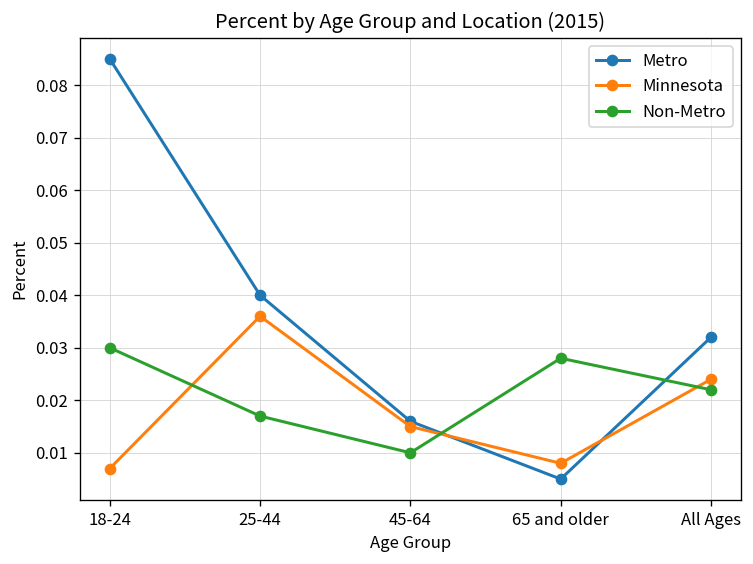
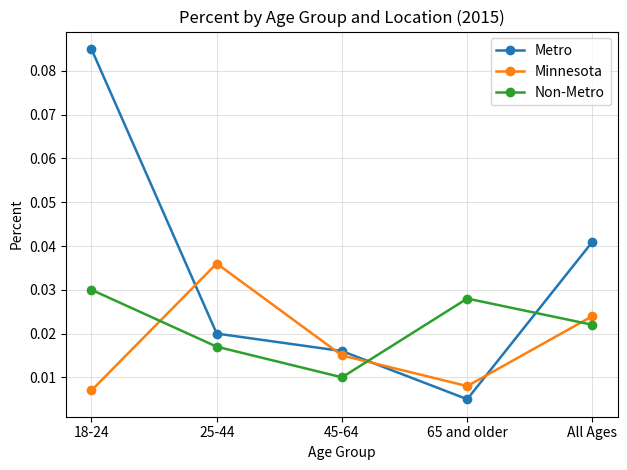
  {
    "Metro": {
      "18-24": 0.085,
-     "25-44": 0.04,
+     "25-44": 0.02,
      "45-64": 0.016,
      "65 and older": 0.005,
-     "All Ages": 0.032
+     "All Ages": 0.041
    },
    "Minnesota": {
      "18-24": 0.007,
      "25-44": 0.036,
      "45-64": 0.015,
      "65 and older": 0.008,
      "All Ages": 0.024
    },
    "Non-Metro": {
      "18-24": 0.030,
      "25-44": 0.017,
      "45-64": 0.010,
      "65 and older": 0.028,
      "All Ages": 0.022
    }
  }
